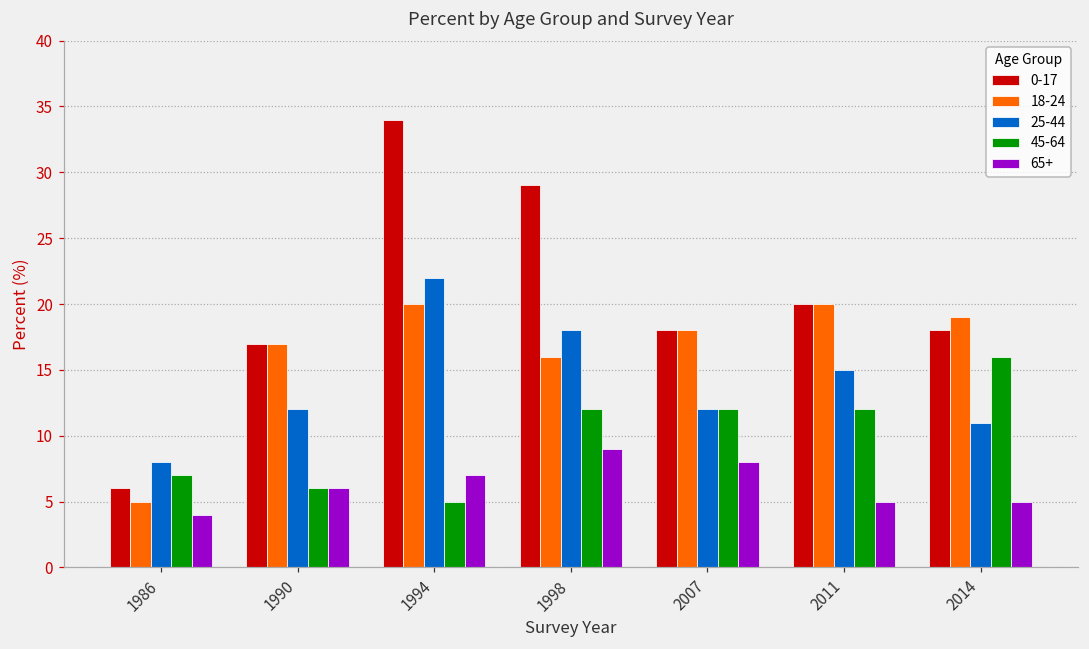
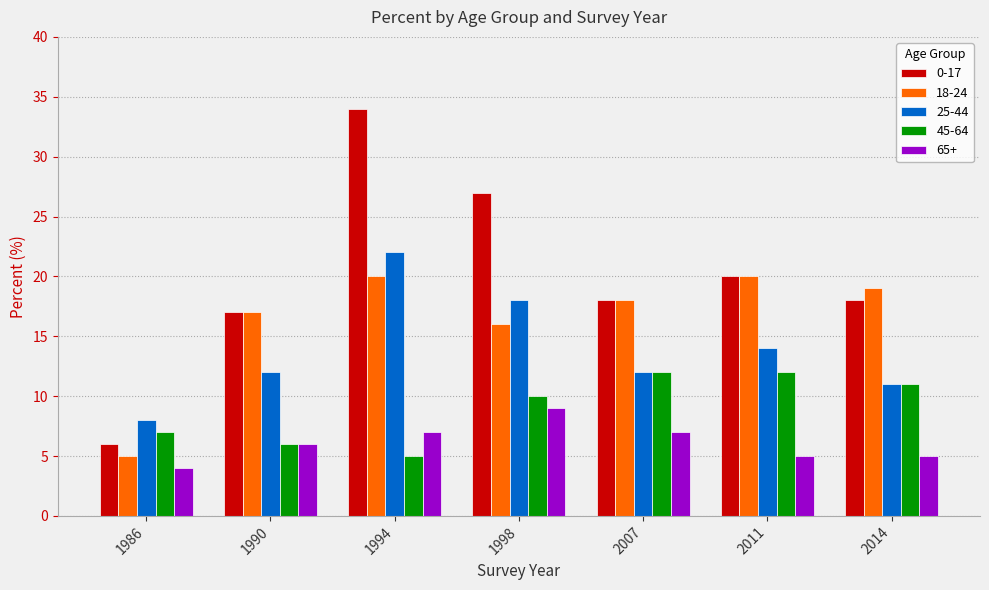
  {
    "0-17": {
      "1986": 6,
      "1990": 17,
      "1994": 34,
-     "1998": 29,
+     "1998": 27,
      "2007": 18,
      "2011": 20,
      "2014": 18
    },
    "18-24": {
      "1986": 5,
      "1990": 17,
      "1994": 20,
      "1998": 16,
      "2007": 18,
      "2011": 20,
      "2014": 19
    },
    "25-44": {
      "1986": 8,
      "1990": 12,
      "1994": 22,
      "1998": 18,
      "2007": 12,
-     "2011": 15,
+     "2011": 14,
      "2014": 11
    },
    "45-64": {
      "1986": 7,
      "1990": 6,
      "1994": 5,
-     "1998": 12,
+     "1998": 10,
      "2007": 12,
      "2011": 12,
-     "2014": 16
+     "2014": 11
    },
    "65+": {
      "1986": 4,
      "1990": 6,
      "1994": 7,
      "1998": 9,
-     "2007": 8,
+     "2007": 7,
      "2011": 5,
      "2014": 5
    }
  }
